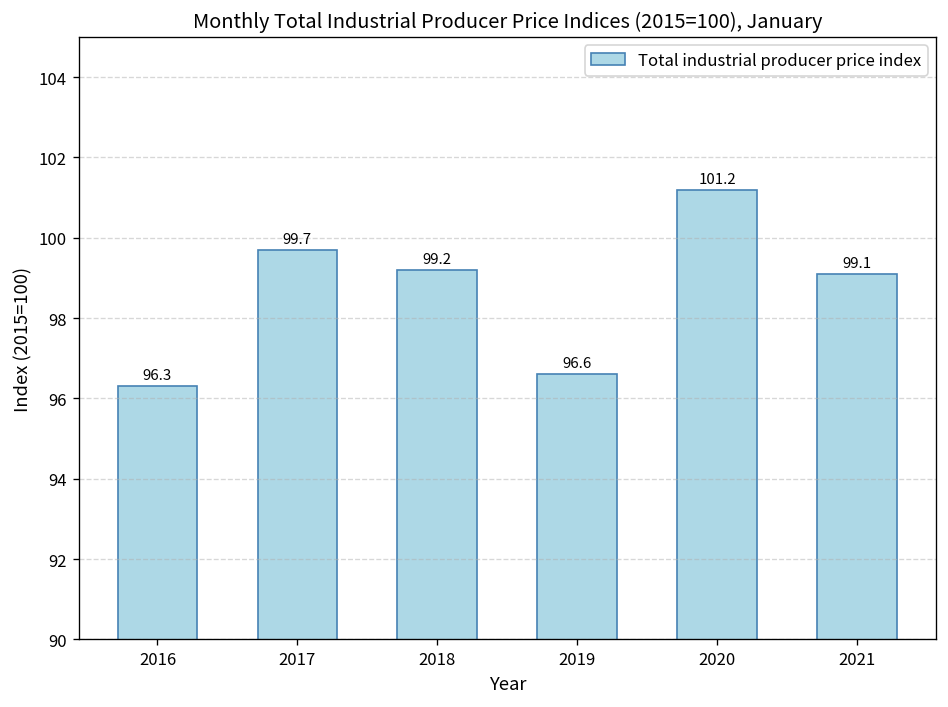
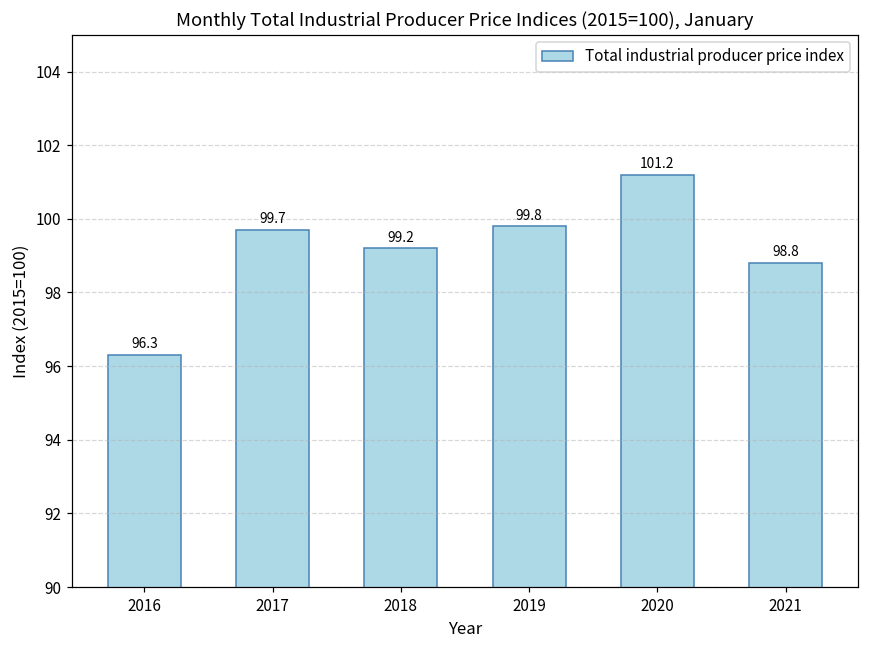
  {
    "2016": 96.3,
    "2017": 99.7,
    "2018": 99.2,
-   "2019": 96.6,
+   "2019": 99.8,
    "2020": 101.2,
-   "2021": 99.1
+   "2021": 98.8
  }
